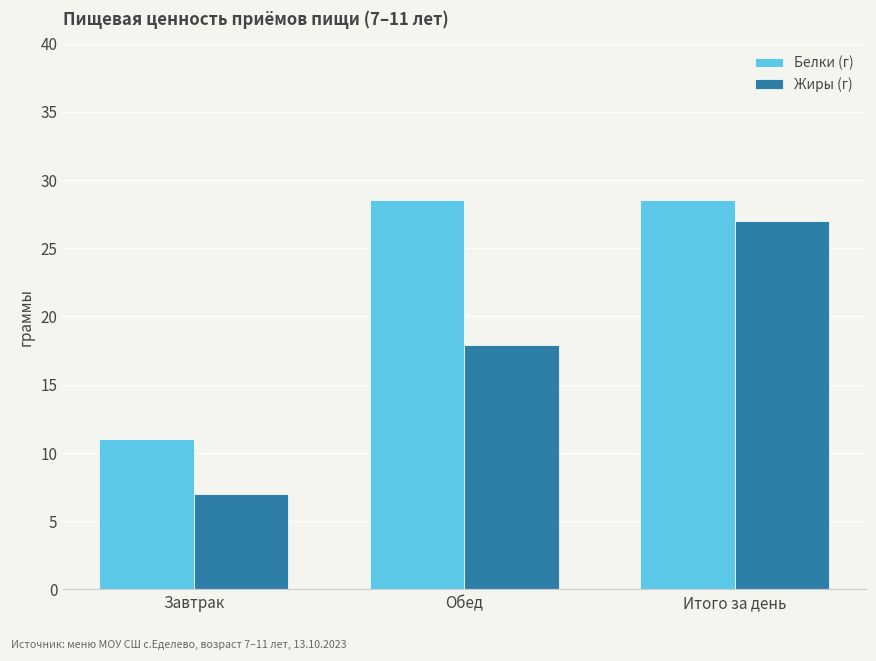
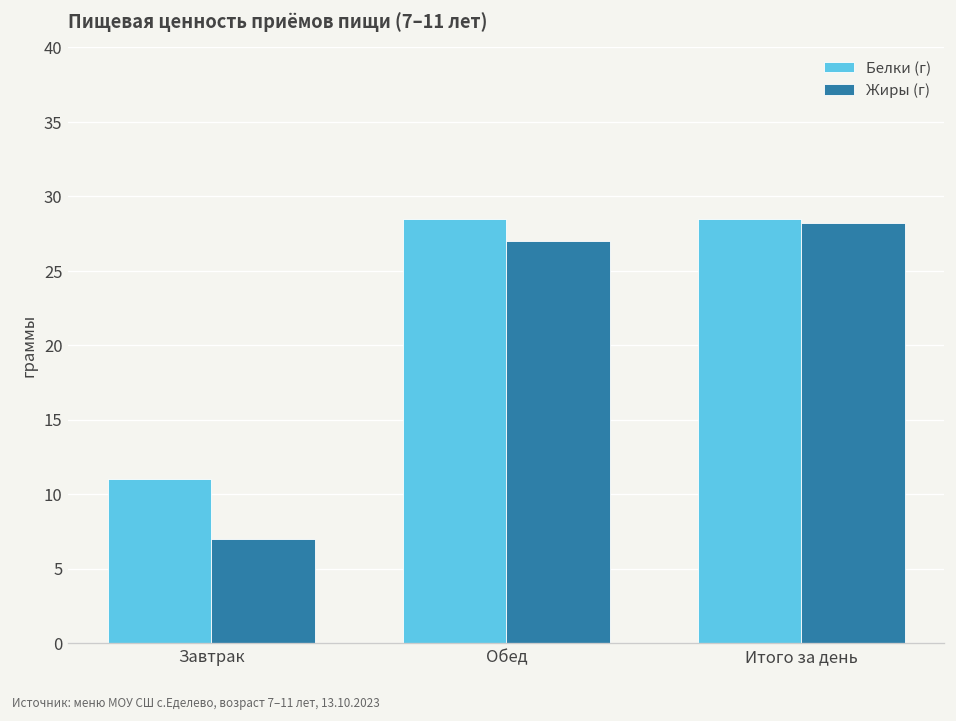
  {
    "Белки (г)": {
      "Завтрак": 11.0,
      "Обед": 28.5,
      "Итого за день": 28.5
    },
    "Жиры (г)": {
      "Завтрак": 7.0,
-     "Обед": 17.9,
-     "Итого за день": 27.0
+     "Обед": 27.0,
+     "Итого за день": 28.2
    }
  }
